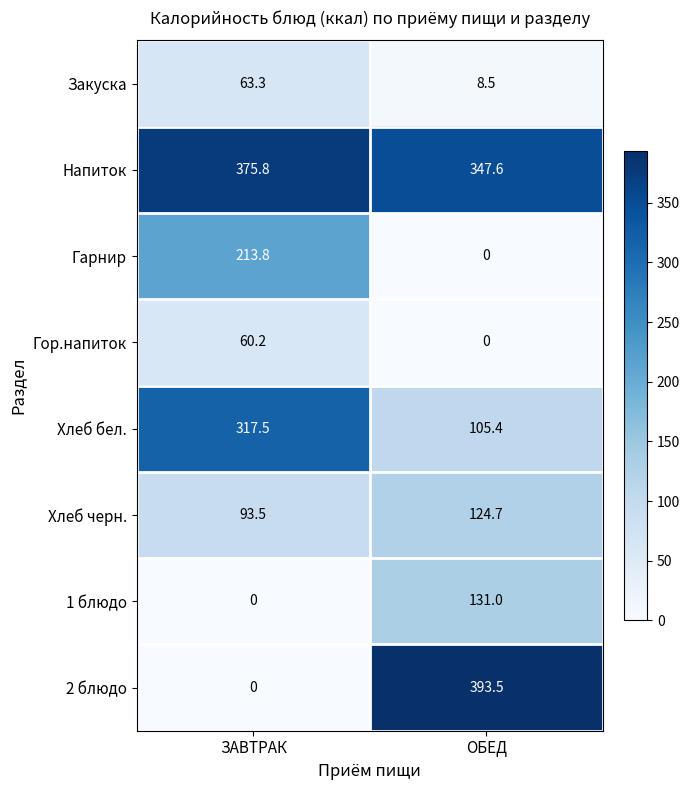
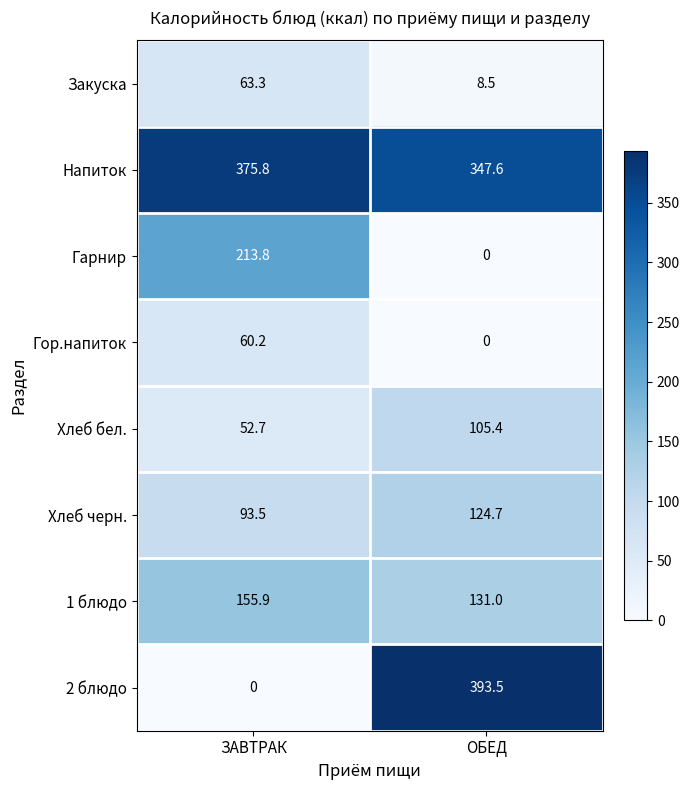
  {
    "Закуска": {
      "ЗАВТРАК": 63.3,
      "ОБЕД": 8.5
    },
    "Напиток": {
      "ЗАВТРАК": 375.8,
      "ОБЕД": 347.6
    },
    "Гарнир": {
      "ЗАВТРАК": 213.8,
      "ОБЕД": 0
    },
    "Гор.напиток": {
      "ЗАВТРАК": 60.2,
      "ОБЕД": 0
    },
    "Хлеб бел.": {
-     "ЗАВТРАК": 317.5,
+     "ЗАВТРАК": 52.7,
      "ОБЕД": 105.4
    },
    "Хлеб черн.": {
      "ЗАВТРАК": 93.5,
      "ОБЕД": 124.7
    },
    "1 блюдо": {
-     "ЗАВТРАК": 0,
+     "ЗАВТРАК": 155.9,
      "ОБЕД": 131.0
    },
    "2 блюдо": {
      "ЗАВТРАК": 0,
      "ОБЕД": 393.5
    }
  }
